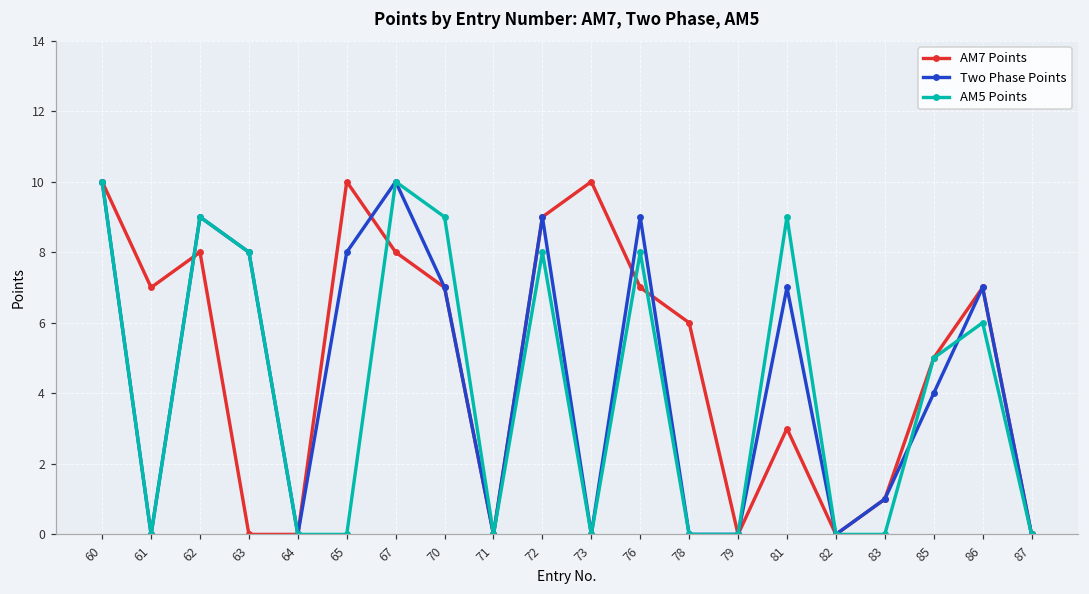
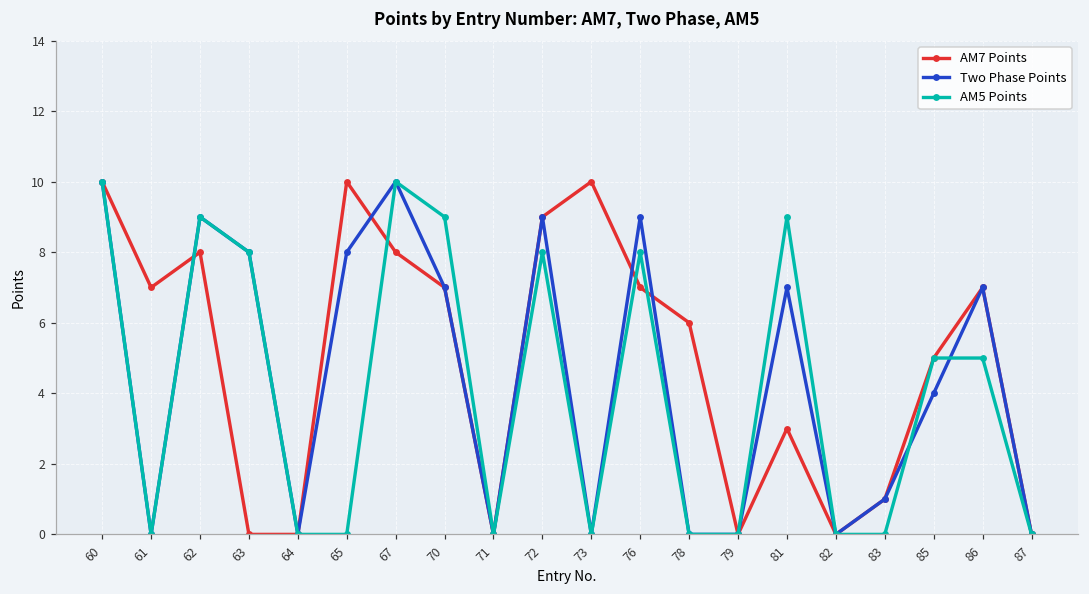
  {
    "AM7 Points": {
      "61": 7,
      "62": 8,
      "63": 0,
      "65": 10,
      "67": 8,
      "73": 10,
      "76": 7,
      "78": 6,
      "81": 3
    },
    "Two Phase Points": {
      "65": 8,
      "76": 9,
      "81": 7,
      "85": 4
    },
    "AM5 Points": {
      "65": 0,
      "70": 9,
      "72": 8,
      "76": 8,
      "81": 9,
      "83": 0,
-     "86": 6
+     "86": 5
    }
  }
